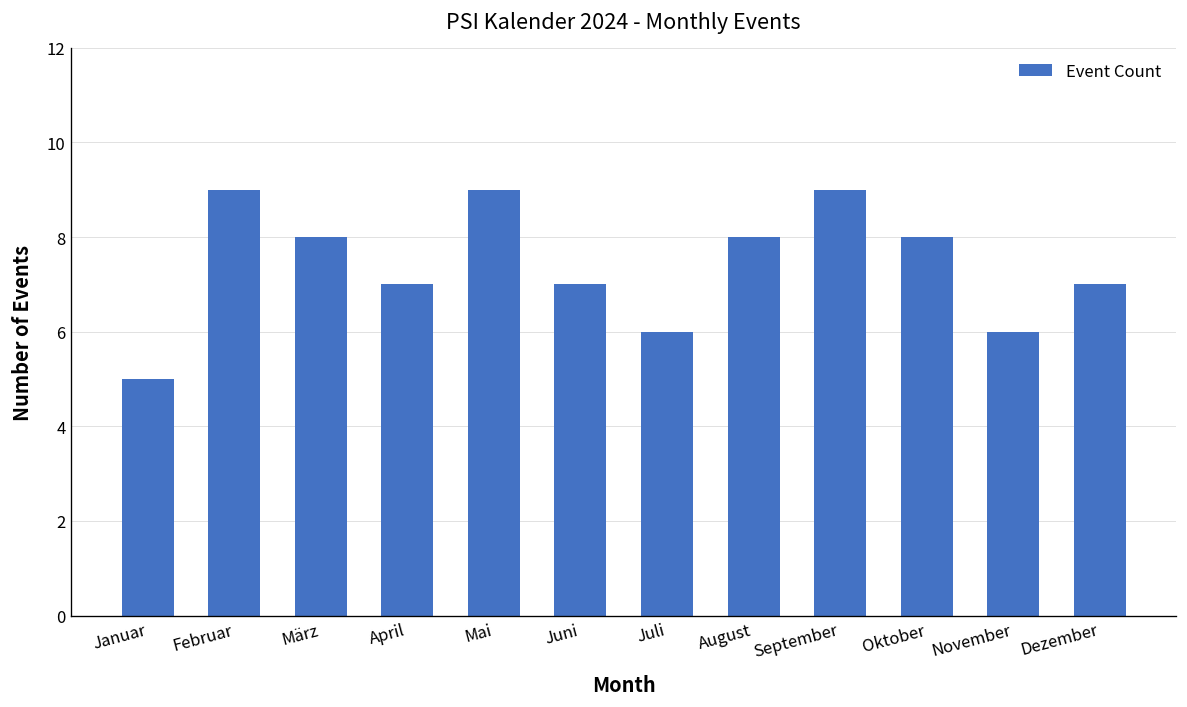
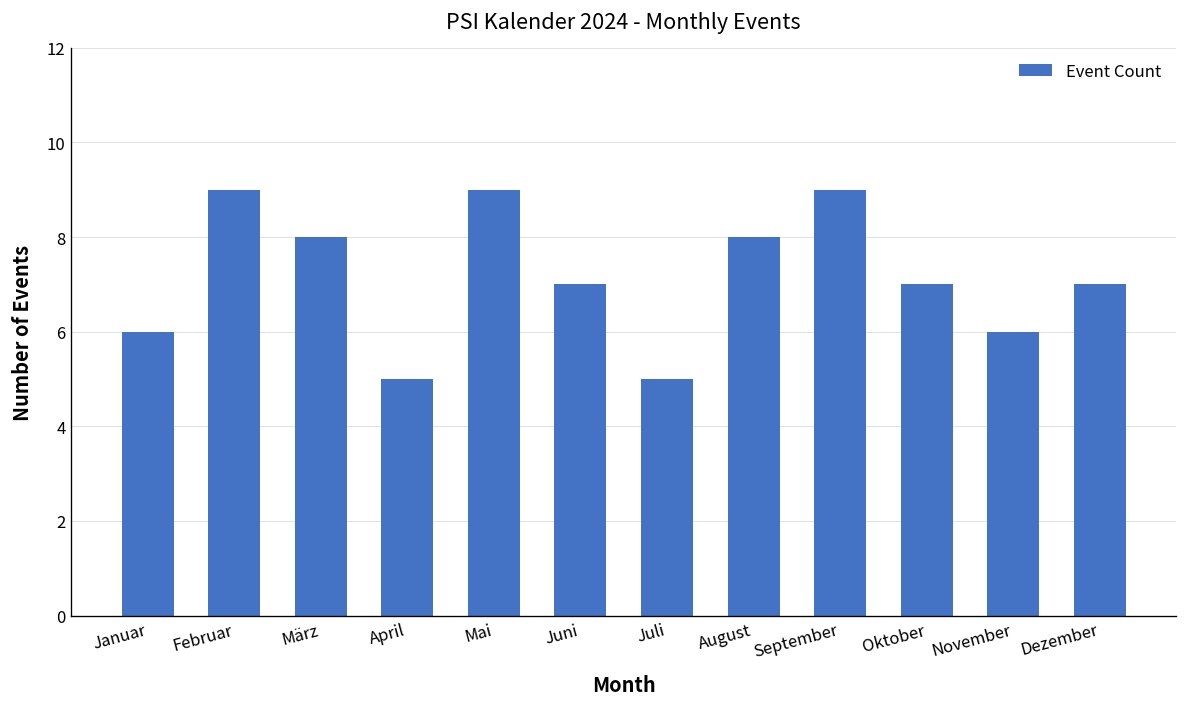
  {
-   "Januar": 5,
+   "Januar": 6,
    "Februar": 9,
    "März": 8,
-   "April": 7,
+   "April": 5,
    "Mai": 9,
    "Juni": 7,
-   "Juli": 6,
+   "Juli": 5,
    "August": 8,
    "September": 9,
-   "Oktober": 8,
+   "Oktober": 7,
    "November": 6,
    "Dezember": 7
  }
